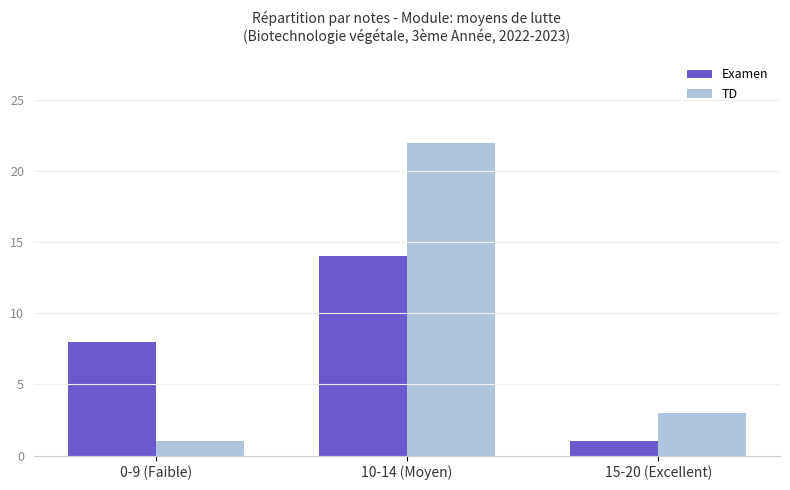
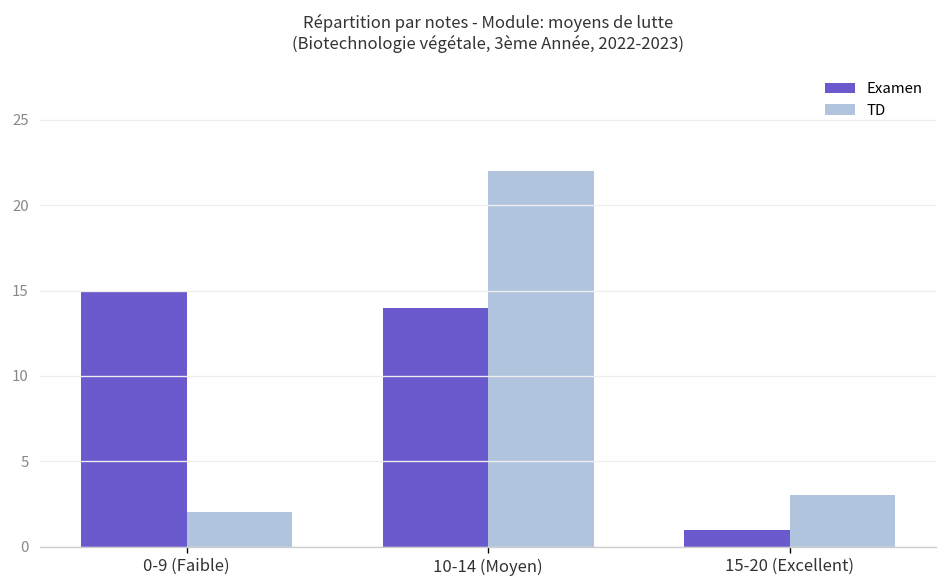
  {
    "Examen": {
-     "0-9 (Faible)": 8,
+     "0-9 (Faible)": 15,
      "10-14 (Moyen)": 14,
      "15-20 (Excellent)": 1
    },
    "TD": {
-     "0-9 (Faible)": 1,
+     "0-9 (Faible)": 2,
      "10-14 (Moyen)": 22,
      "15-20 (Excellent)": 3
    }
  }
